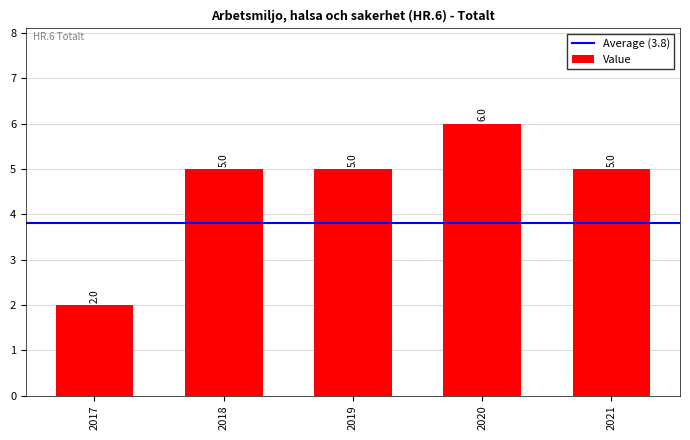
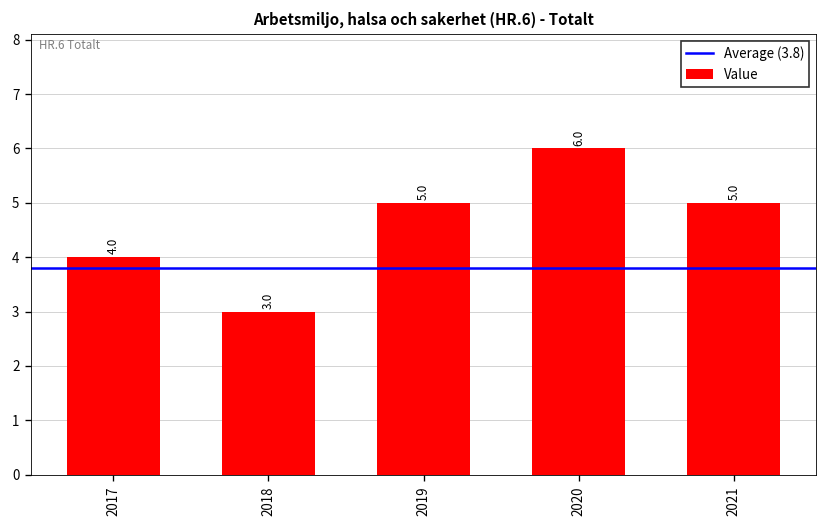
  {
-   "2017": 2.0,
-   "2018": 5.0,
+   "2017": 4.0,
+   "2018": 3.0,
    "2019": 5.0,
    "2020": 6.0,
    "2021": 5.0
  }
